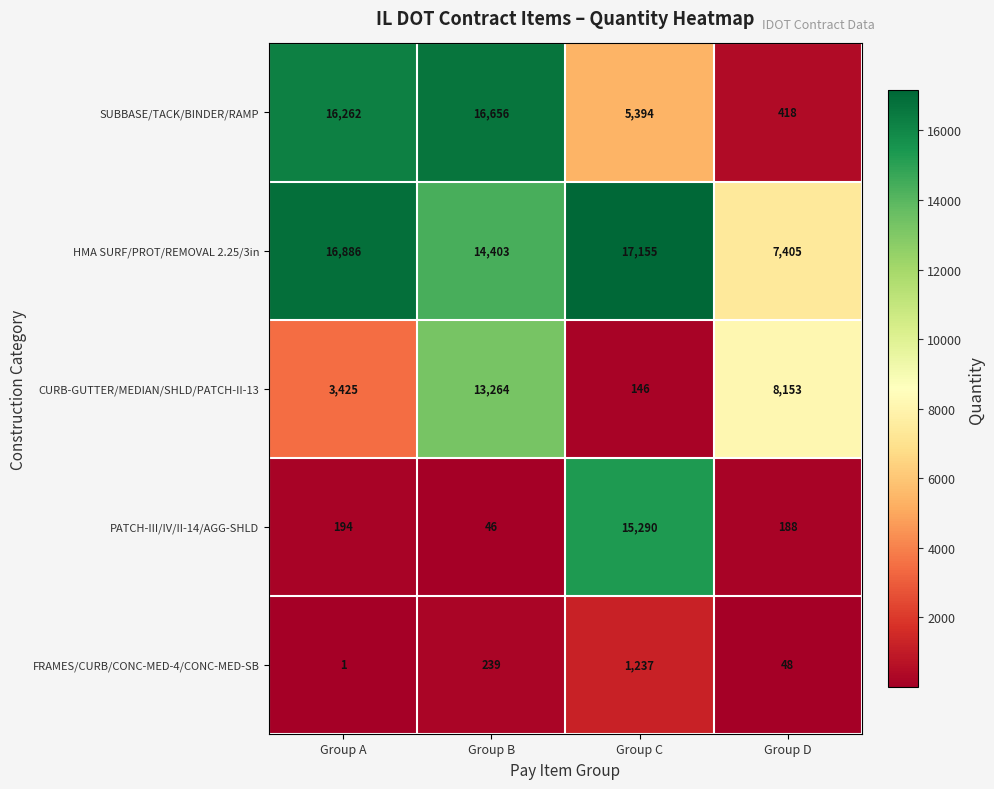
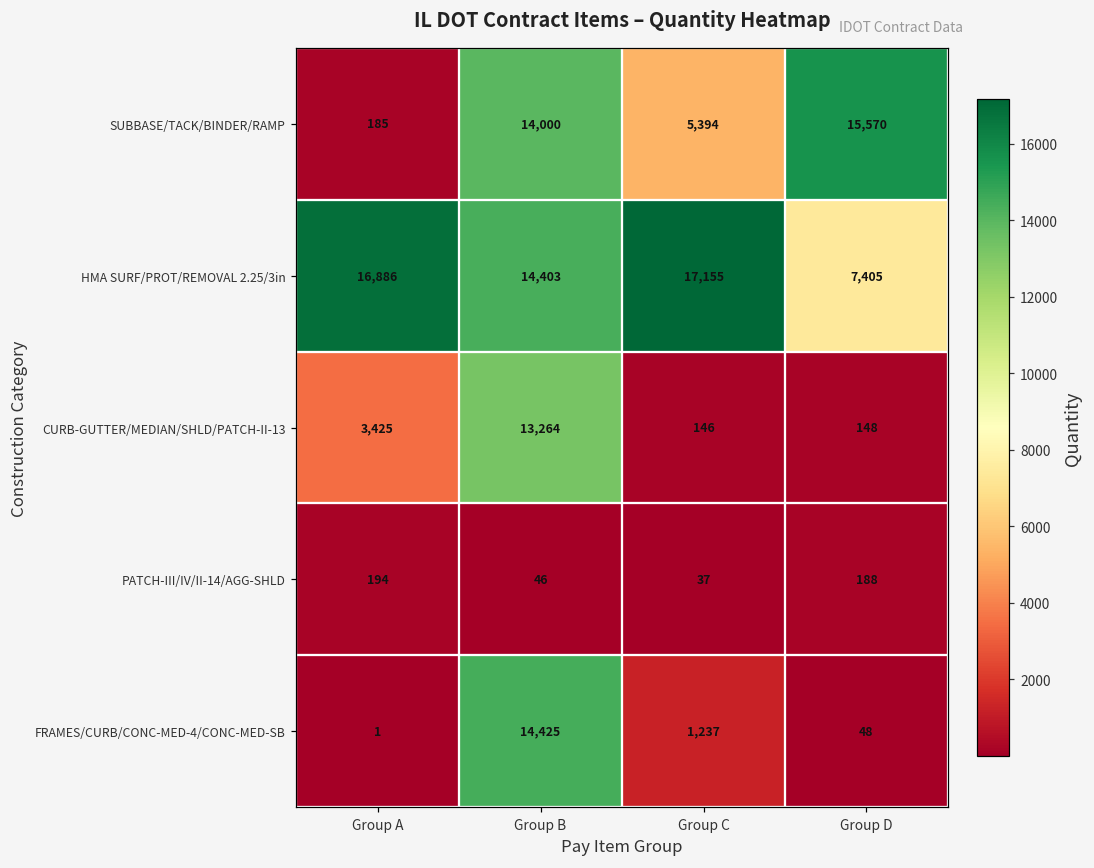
  {
    "SUBBASE/TACK/BINDER/RAMP": {
-     "Group A": "16,262",
-     "Group B": "16,656",
+     "Group A": "185",
+     "Group B": "14,000",
      "Group C": "5,394",
-     "Group D": "418"
+     "Group D": "15,570"
    },
    "HMA SURF/PROT/REMOVAL 2.25/3in": {
      "Group A": "16,886",
      "Group B": "14,403",
      "Group C": "17,155",
      "Group D": "7,405"
    },
    "CURB-GUTTER/MEDIAN/SHLD/PATCH-II-13": {
      "Group A": "3,425",
      "Group B": "13,264",
      "Group C": "146",
-     "Group D": "8,153"
+     "Group D": "148"
    },
    "PATCH-III/IV/II-14/AGG-SHLD": {
      "Group A": "194",
      "Group B": "46",
-     "Group C": "15,290",
+     "Group C": "37",
      "Group D": "188"
    },
    "FRAMES/CURB/CONC-MED-4/CONC-MED-SB": {
      "Group A": "1",
-     "Group B": "239",
+     "Group B": "14,425",
      "Group C": "1,237",
      "Group D": "48"
    }
  }
